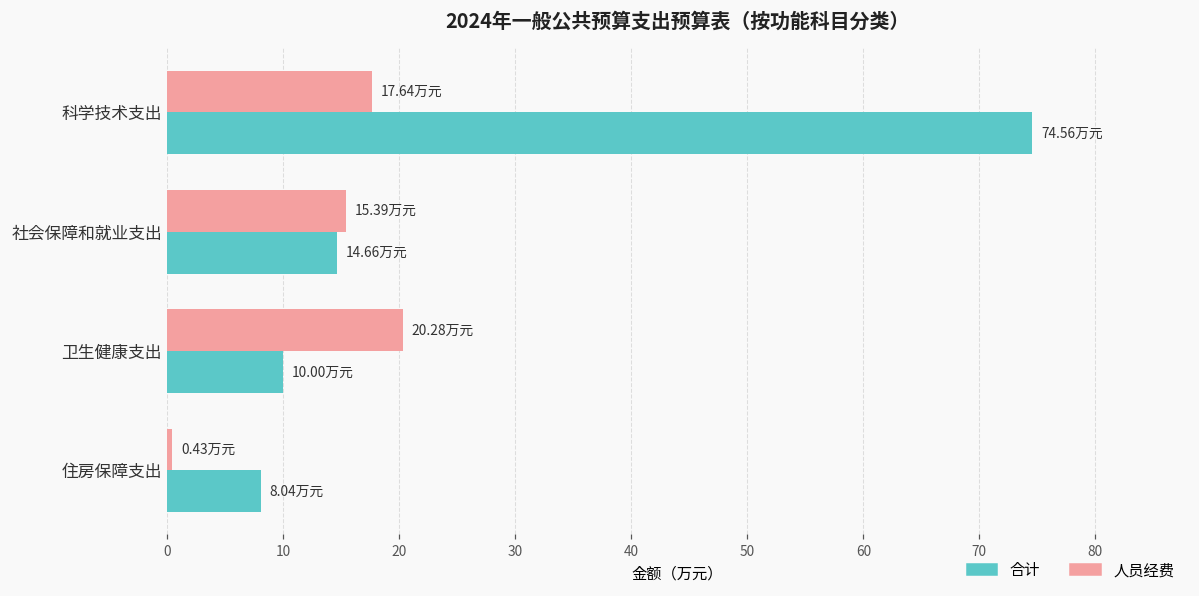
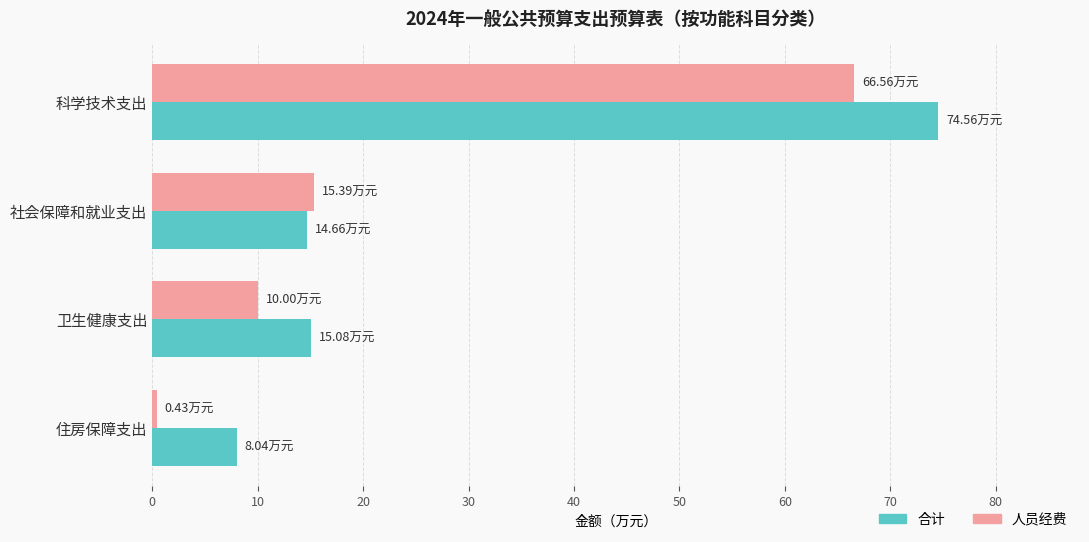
  {
    "合计": {
      "科学技术支出": 74.56,
      "社会保障和就业支出": 14.66,
-     "卫生健康支出": 10.00,
+     "卫生健康支出": 15.08,
      "住房保障支出": 8.04
    },
    "人员经费": {
-     "科学技术支出": 17.64,
+     "科学技术支出": 66.56,
      "社会保障和就业支出": 15.39,
-     "卫生健康支出": 20.28,
+     "卫生健康支出": 10.00,
      "住房保障支出": 0.43
    }
  }
